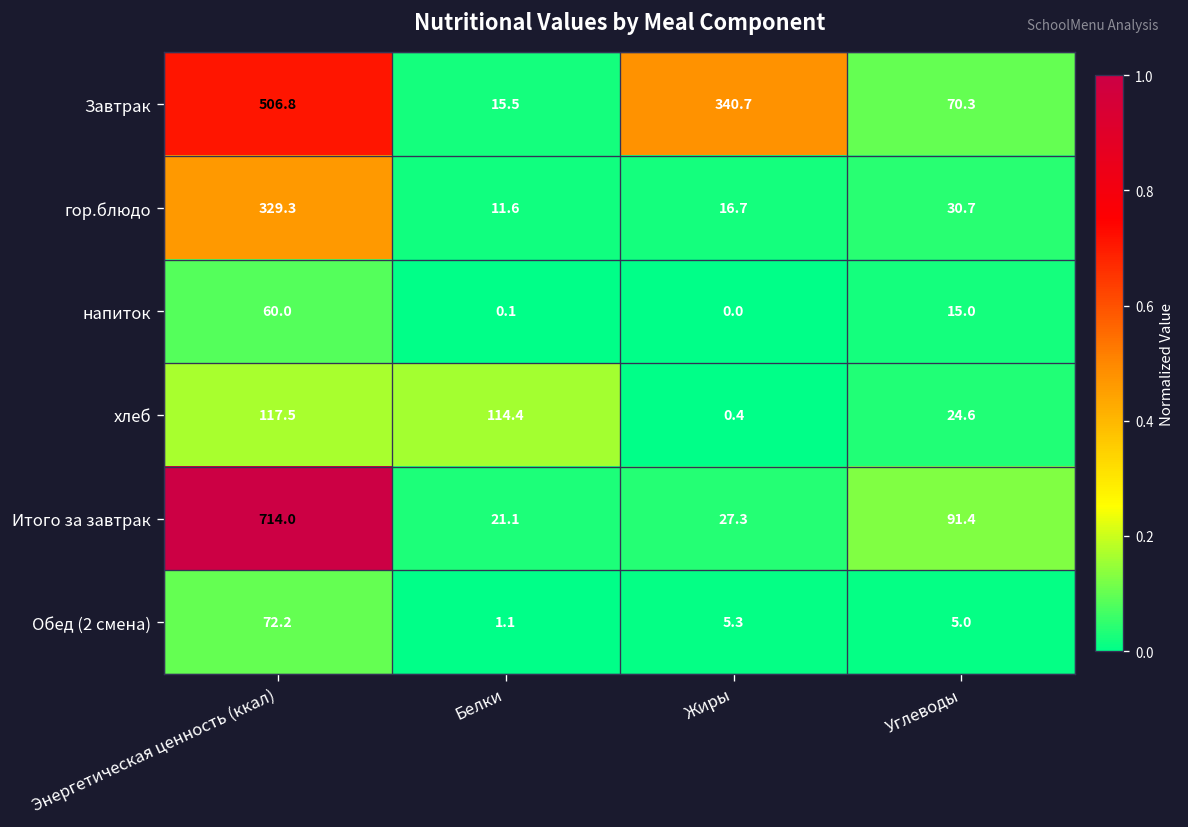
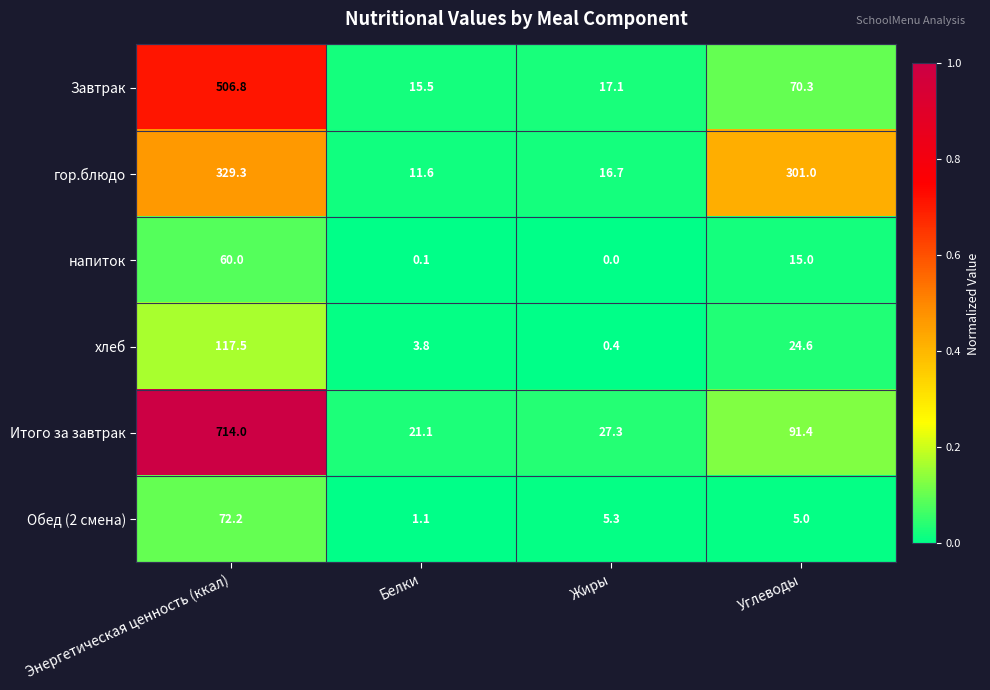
  {
    "Завтрак": {
      "Энергетическая ценность (ккал)": 506.8,
      "Белки": 15.5,
-     "Жиры": 340.7,
+     "Жиры": 17.1,
      "Углеводы": 70.3
    },
    "гор.блюдо": {
      "Энергетическая ценность (ккал)": 329.3,
      "Белки": 11.6,
      "Жиры": 16.7,
-     "Углеводы": 30.7
+     "Углеводы": 301.0
    },
    "напиток": {
      "Энергетическая ценность (ккал)": 60.0,
      "Белки": 0.1,
      "Жиры": 0.0,
      "Углеводы": 15.0
    },
    "хлеб": {
      "Энергетическая ценность (ккал)": 117.5,
-     "Белки": 114.4,
+     "Белки": 3.8,
      "Жиры": 0.4,
      "Углеводы": 24.6
    },
    "Итого за завтрак": {
      "Энергетическая ценность (ккал)": 714.0,
      "Белки": 21.1,
      "Жиры": 27.3,
      "Углеводы": 91.4
    },
    "Обед (2 смена)": {
      "Энергетическая ценность (ккал)": 72.2,
      "Белки": 1.1,
      "Жиры": 5.3,
      "Углеводы": 5.0
    }
  }
